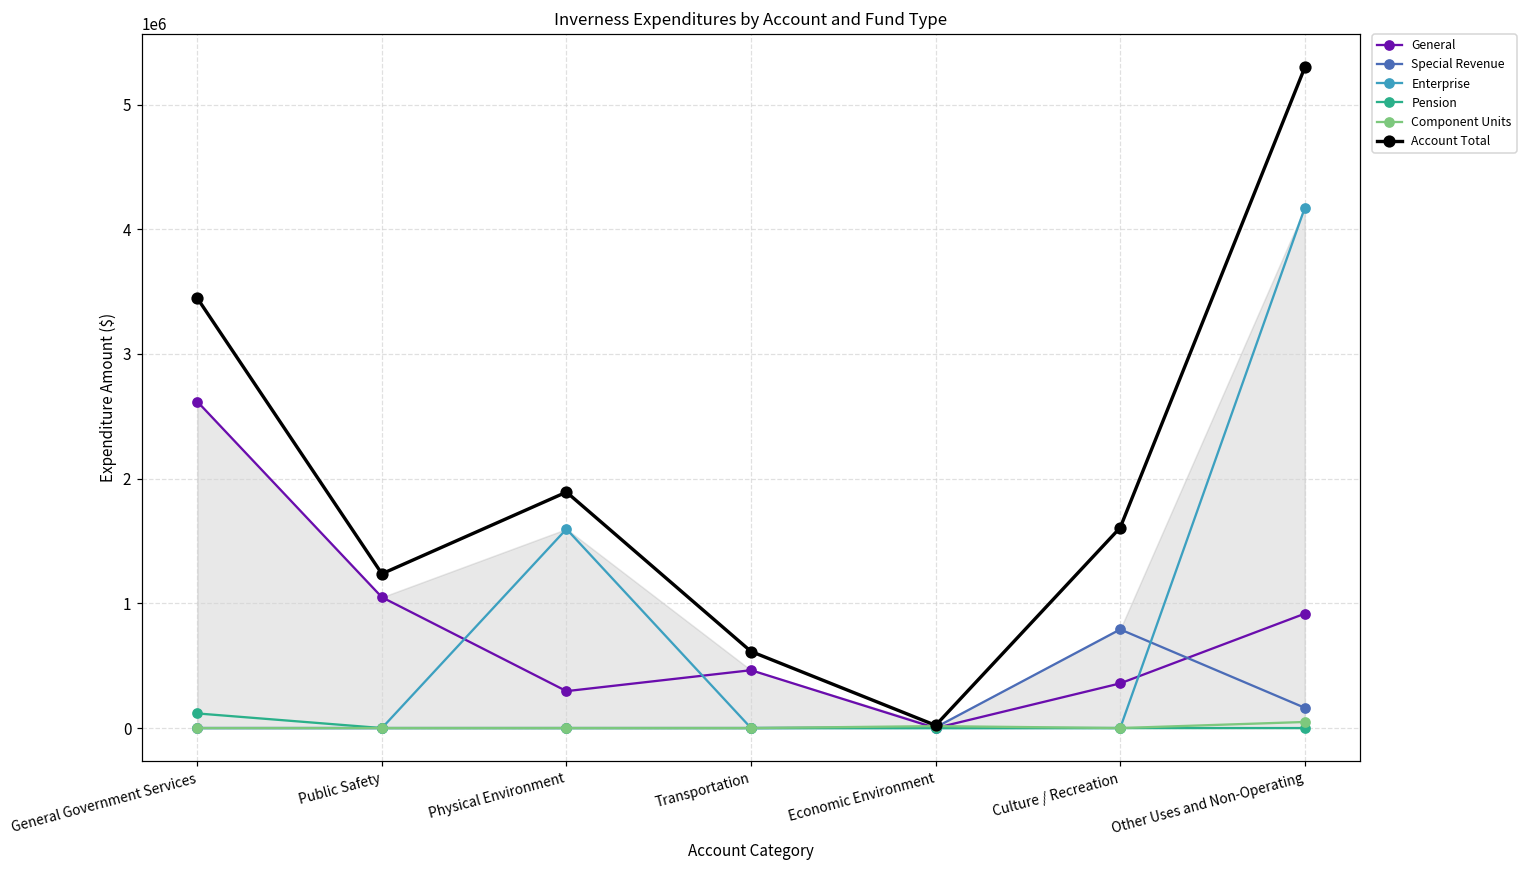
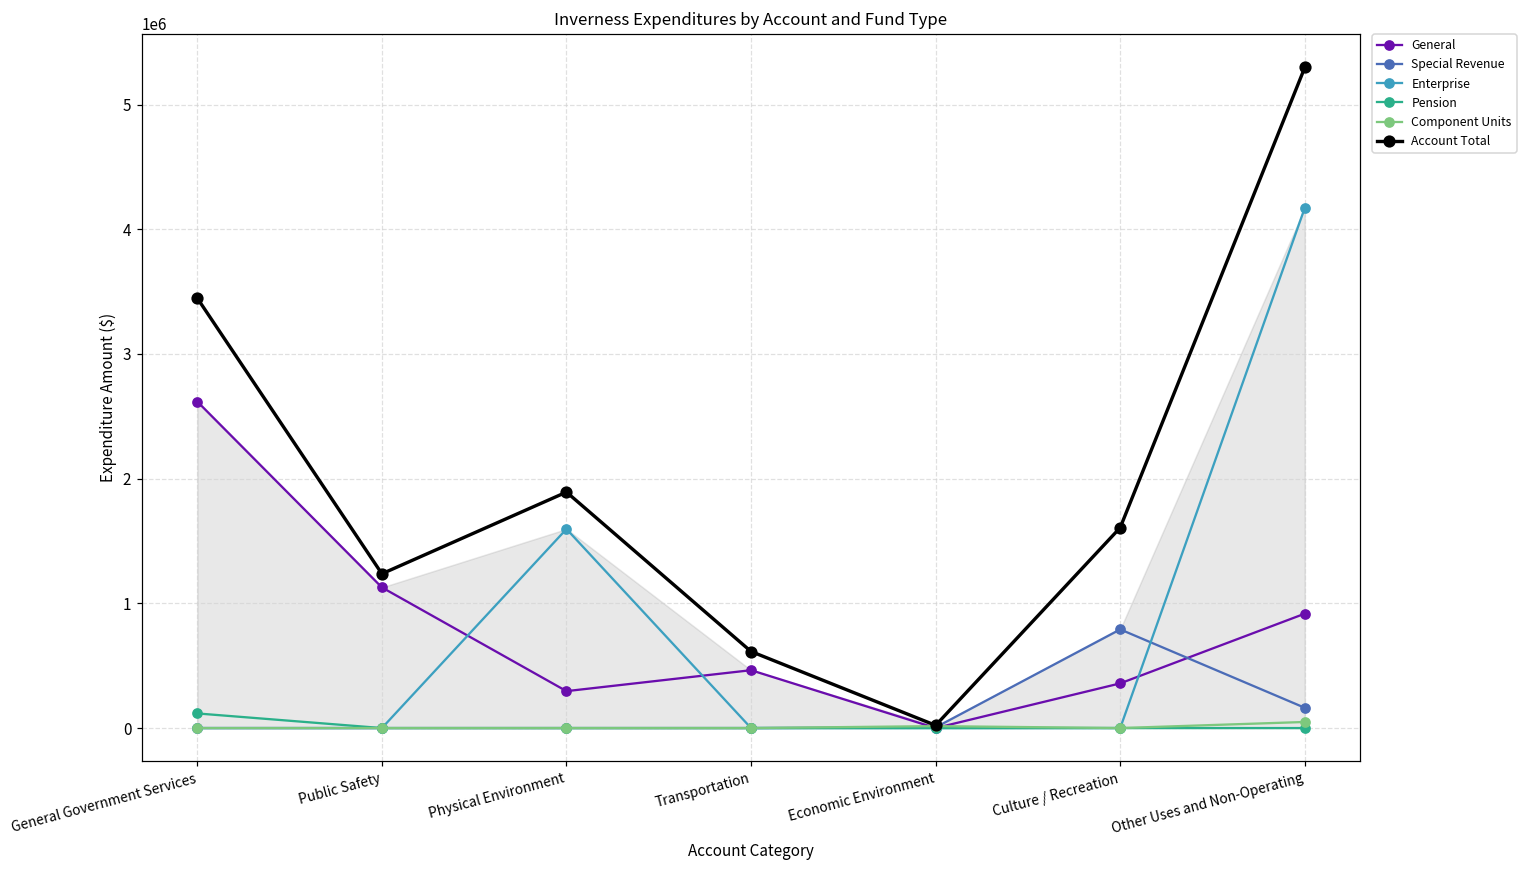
  {
    "General": {
-     "Public Safety": 1050000,
+     "Public Safety": 1130000,
      "Physical Environment": 300000,
      "Culture / Recreation": 360000,
      "Other Uses and Non-Operating": 920000
    },
    "Component Units": {
      "Other Uses and Non-Operating": 50000
    },
    "Account Total": {
      "General Government Services": 3450000,
      "Public Safety": 1240000,
      "Physical Environment": 1890000,
      "Transportation": 610000,
      "Culture / Recreation": 1610000,
      "Other Uses and Non-Operating": 5300000
    }
  }
